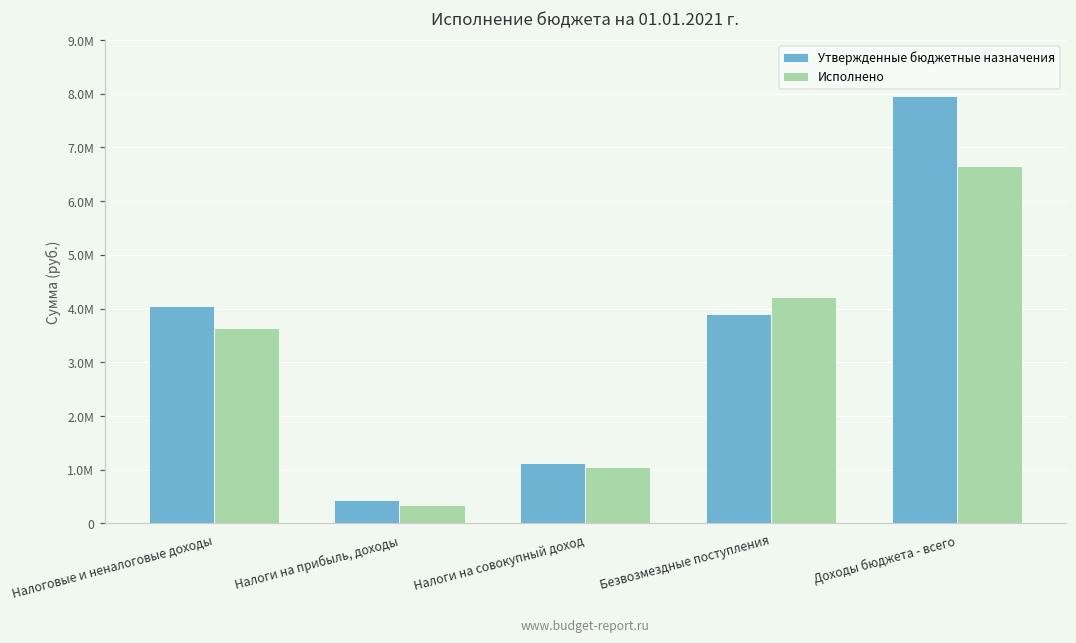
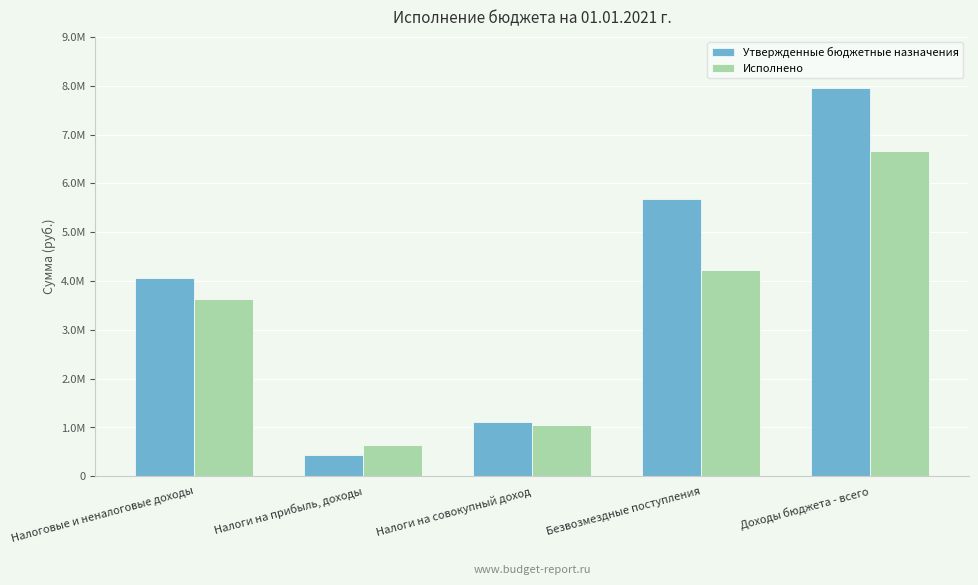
  {
    "Утвержденные бюджетные назначения": {
      "Налоговые и неналоговые доходы": 4100000,
      "Налоги на прибыль, доходы": 400000,
      "Налоги на совокупный доход": 1100000,
-     "Безвозмездные поступления": 3900000,
+     "Безвозмездные поступления": 5700000,
      "Доходы бюджета - всего": 8000000
    },
    "Исполнено": {
      "Налоговые и неналоговые доходы": 3600000,
-     "Налоги на прибыль, доходы": 400000,
+     "Налоги на прибыль, доходы": 600000,
      "Налоги на совокупный доход": 1000000,
      "Безвозмездные поступления": 4200000,
      "Доходы бюджета - всего": 6700000
    }
  }
